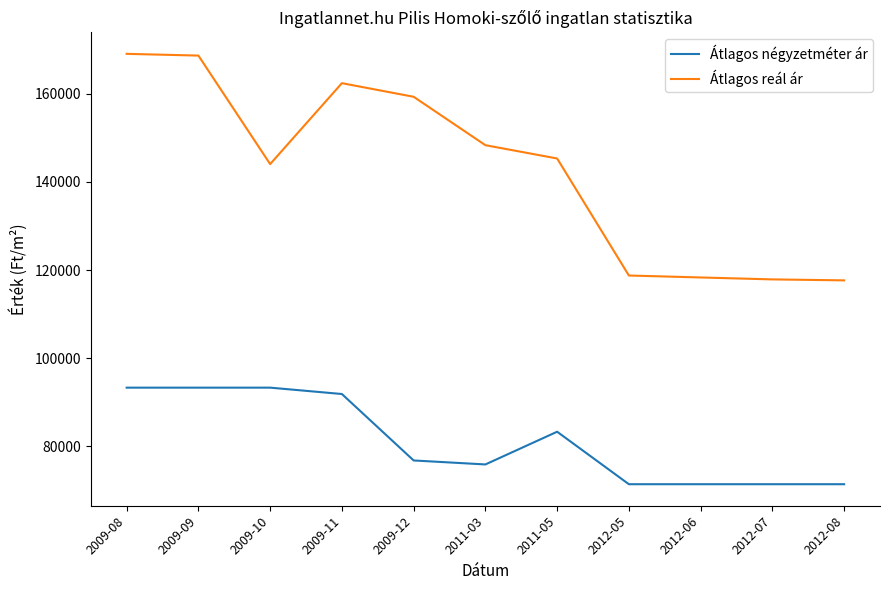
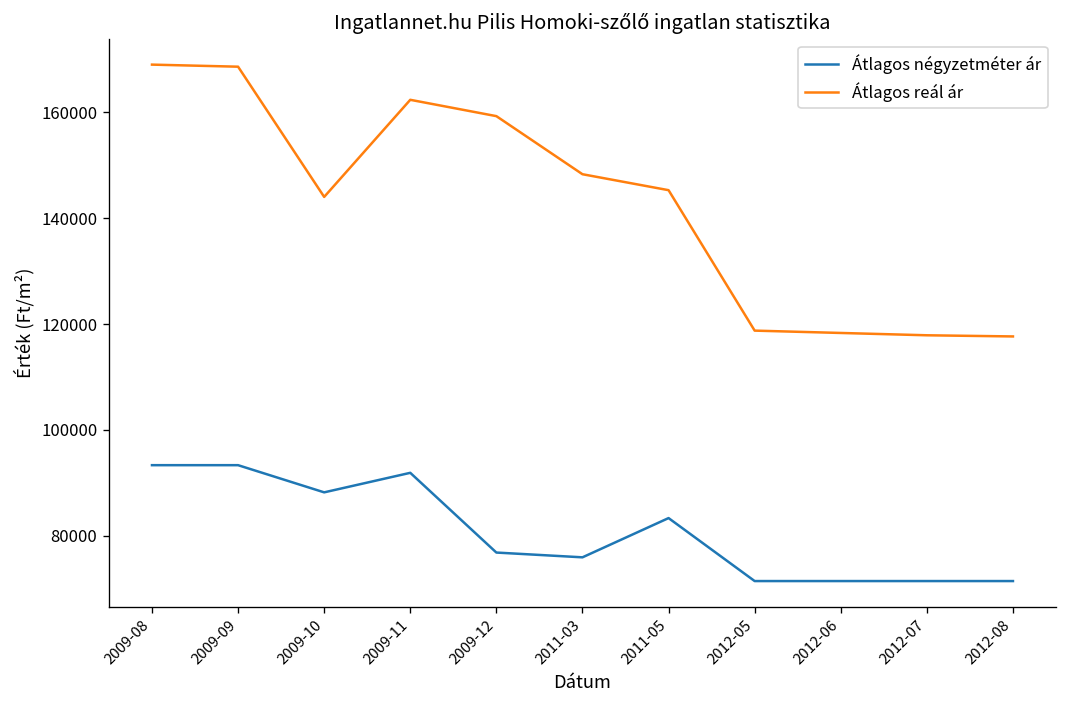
  {
    "Átlagos négyzetméter ár": {
      "2009-08": 93000,
      "2009-09": 93000,
-     "2009-10": 93000,
+     "2009-10": 88000,
      "2009-11": 92000,
      "2009-12": 77000,
      "2011-03": 76000,
      "2011-05": 83000,
      "2012-05": 71000,
      "2012-06": 71000,
      "2012-07": 71000,
      "2012-08": 71000
    },
    "Átlagos reál ár": {
      "2009-08": 169000,
      "2009-09": 169000,
      "2009-10": 144000,
      "2009-11": 162000,
      "2009-12": 159000,
      "2011-03": 148000,
      "2011-05": 145000,
      "2012-05": 119000,
      "2012-06": 118000,
      "2012-07": 118000,
      "2012-08": 118000
    }
  }
